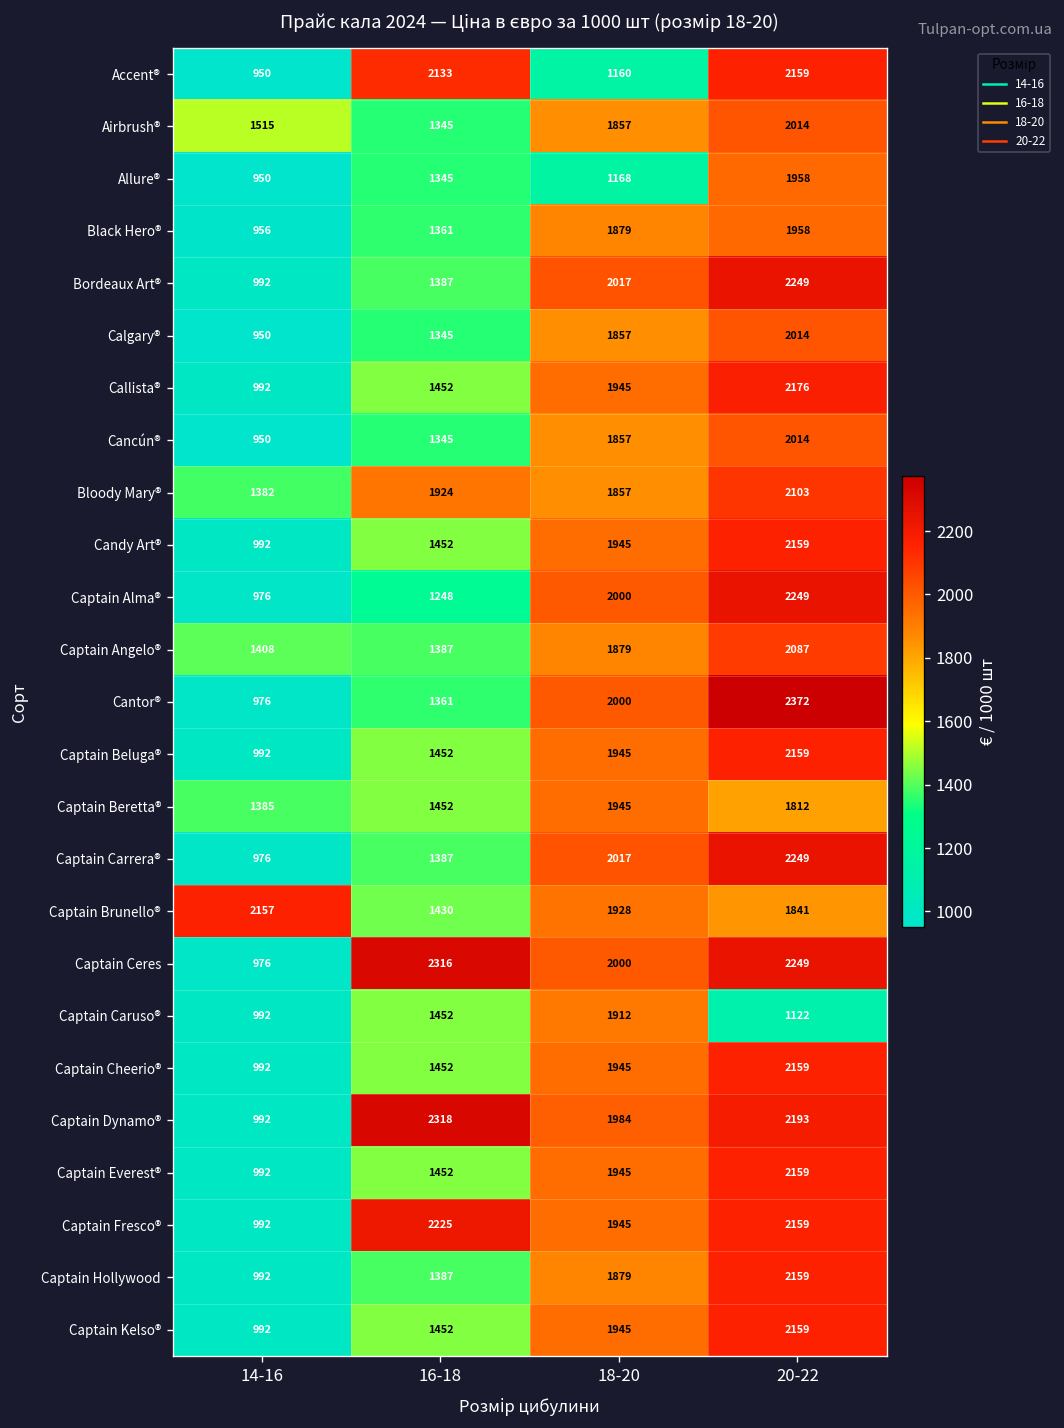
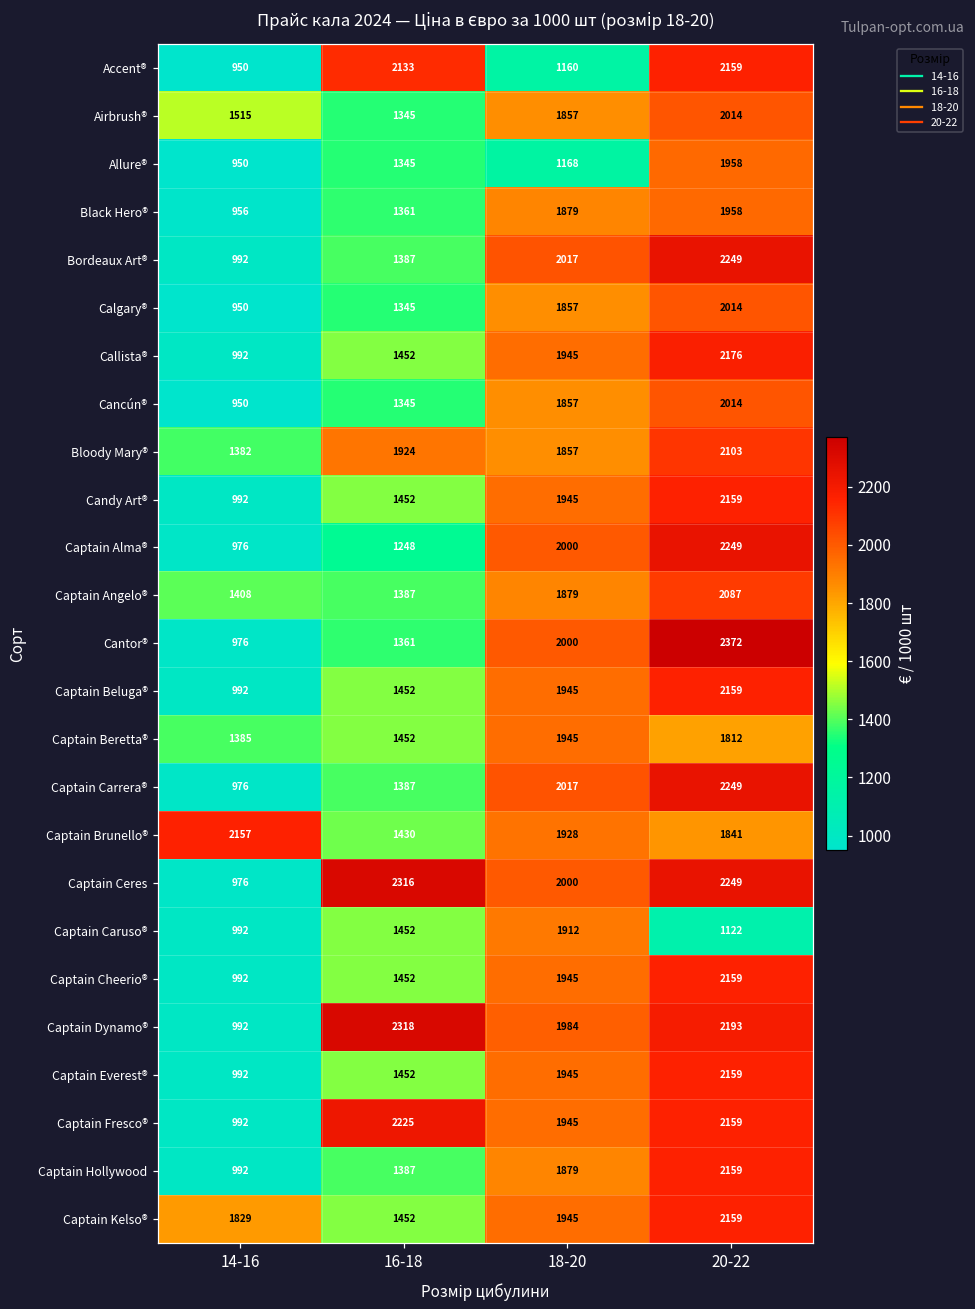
  {
    "Accent®": {
      "14-16": 950,
      "16-18": 2133,
      "18-20": 1160,
      "20-22": 2159
    },
    "Airbrush®": {
      "14-16": 1515,
      "16-18": 1345,
      "18-20": 1857,
      "20-22": 2014
    },
    "Allure®": {
      "14-16": 950,
      "16-18": 1345,
      "18-20": 1168,
      "20-22": 1958
    },
    "Black Hero®": {
      "14-16": 956,
      "16-18": 1361,
      "18-20": 1879,
      "20-22": 1958
    },
    "Bordeaux Art®": {
      "14-16": 992,
      "16-18": 1387,
      "18-20": 2017,
      "20-22": 2249
    },
    "Calgary®": {
      "14-16": 950,
      "16-18": 1345,
      "18-20": 1857,
      "20-22": 2014
    },
    "Callista®": {
      "14-16": 992,
      "16-18": 1452,
      "18-20": 1945,
      "20-22": 2176
    },
    "Cancún®": {
      "14-16": 950,
      "16-18": 1345,
      "18-20": 1857,
      "20-22": 2014
    },
    "Bloody Mary®": {
      "14-16": 1382,
      "16-18": 1924,
      "18-20": 1857,
      "20-22": 2103
    },
    "Candy Art®": {
      "14-16": 992,
      "16-18": 1452,
      "18-20": 1945,
      "20-22": 2159
    },
    "Captain Alma®": {
      "14-16": 976,
      "16-18": 1248,
      "18-20": 2000,
      "20-22": 2249
    },
    "Captain Angelo®": {
      "14-16": 1408,
      "16-18": 1387,
      "18-20": 1879,
      "20-22": 2087
    },
    "Cantor®": {
      "14-16": 976,
      "16-18": 1361,
      "18-20": 2000,
      "20-22": 2372
    },
    "Captain Beluga®": {
      "14-16": 992,
      "16-18": 1452,
      "18-20": 1945,
      "20-22": 2159
    },
    "Captain Beretta®": {
      "14-16": 1385,
      "16-18": 1452,
      "18-20": 1945,
      "20-22": 1812
    },
    "Captain Carrera®": {
      "14-16": 976,
      "16-18": 1387,
      "18-20": 2017,
      "20-22": 2249
    },
    "Captain Brunello®": {
      "14-16": 2157,
      "16-18": 1430,
      "18-20": 1928,
      "20-22": 1841
    },
    "Captain Ceres": {
      "14-16": 976,
      "16-18": 2316,
      "18-20": 2000,
      "20-22": 2249
    },
    "Captain Caruso®": {
      "14-16": 992,
      "16-18": 1452,
      "18-20": 1912,
      "20-22": 1122
    },
    "Captain Cheerio®": {
      "14-16": 992,
      "16-18": 1452,
      "18-20": 1945,
      "20-22": 2159
    },
    "Captain Dynamo®": {
      "14-16": 992,
      "16-18": 2318,
      "18-20": 1984,
      "20-22": 2193
    },
    "Captain Everest®": {
      "14-16": 992,
      "16-18": 1452,
      "18-20": 1945,
      "20-22": 2159
    },
    "Captain Fresco®": {
      "14-16": 992,
      "16-18": 2225,
      "18-20": 1945,
      "20-22": 2159
    },
    "Captain Hollywood": {
      "14-16": 992,
      "16-18": 1387,
      "18-20": 1879,
      "20-22": 2159
    },
    "Captain Kelso®": {
-     "14-16": 992,
+     "14-16": 1829,
      "16-18": 1452,
      "18-20": 1945,
      "20-22": 2159
    }
  }
